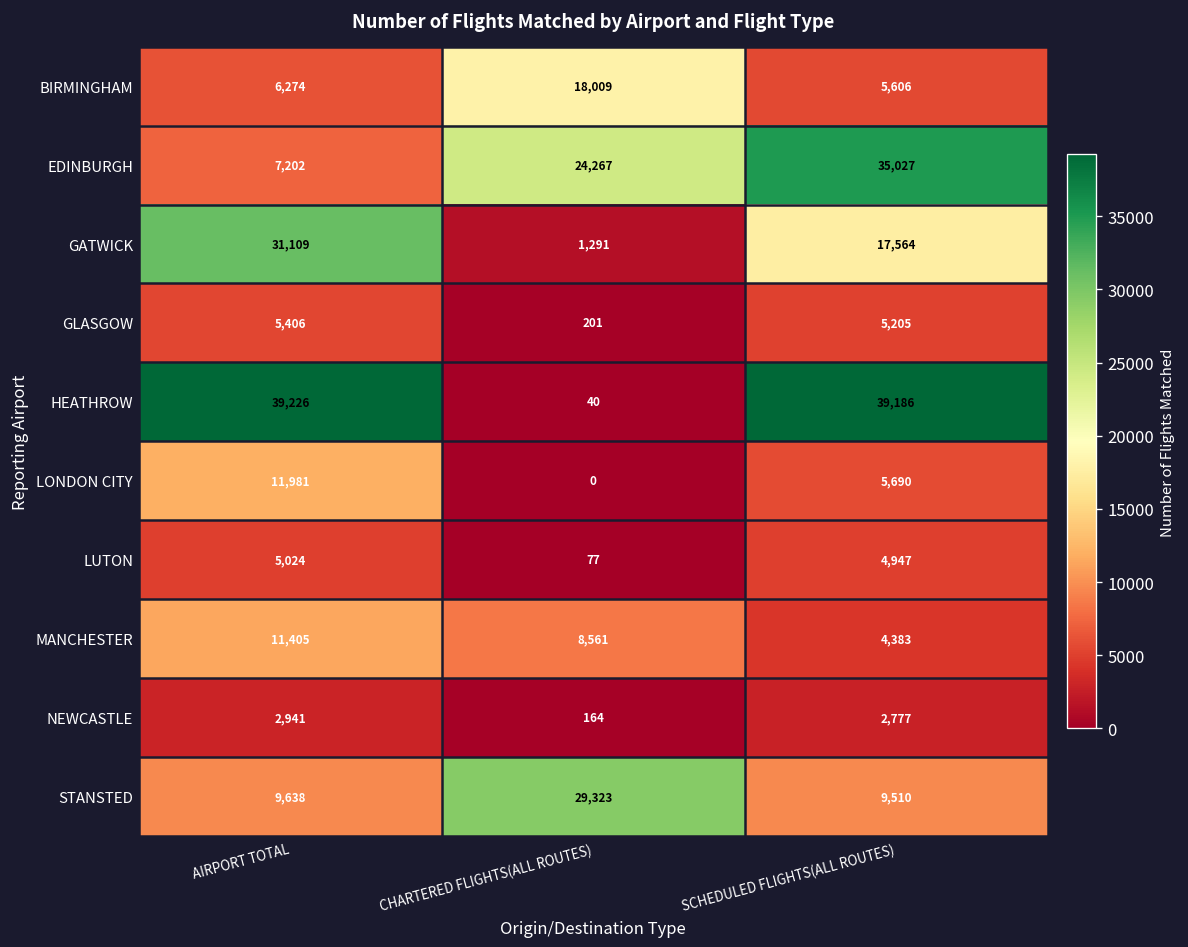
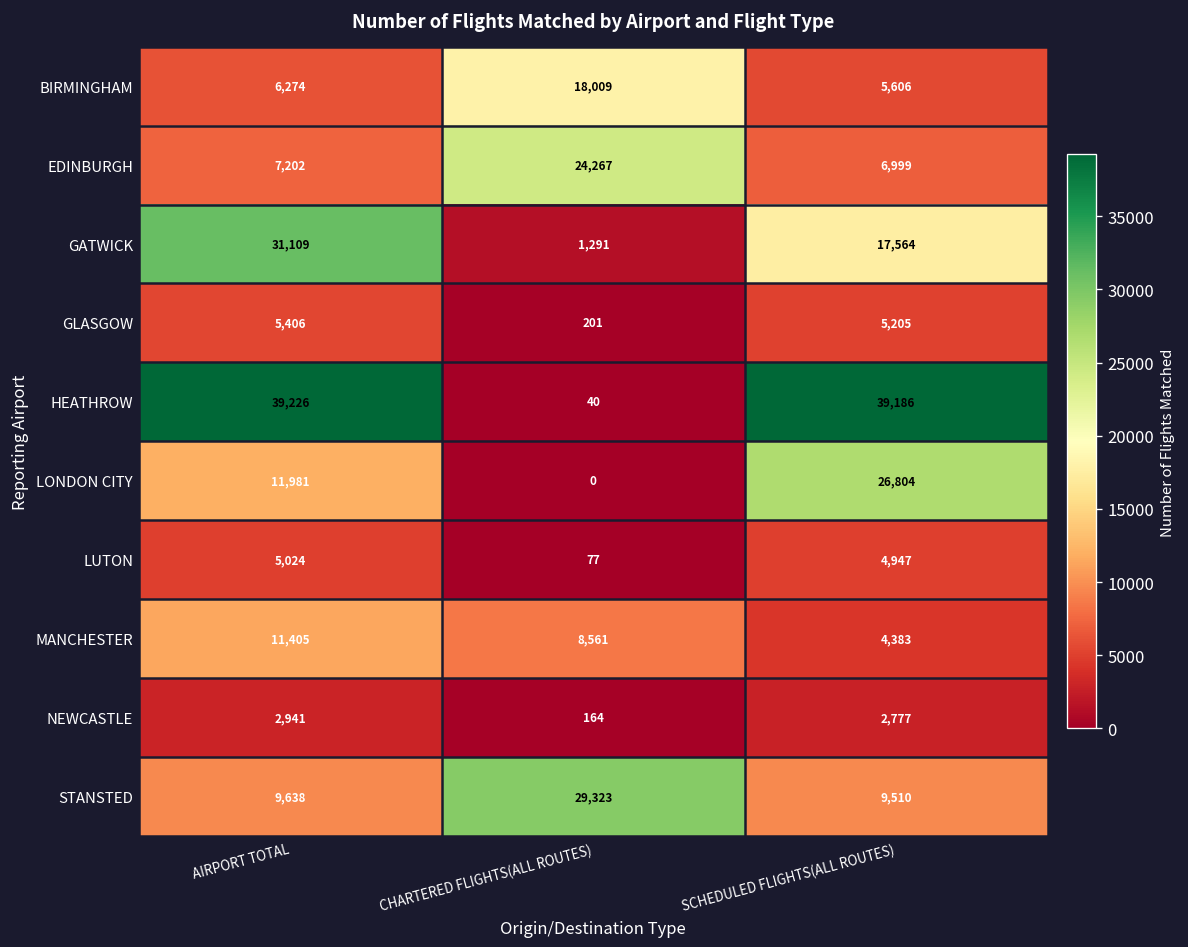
  {
    "BIRMINGHAM": {
      "AIRPORT TOTAL": "6,274",
      "CHARTERED FLIGHTS(ALL ROUTES)": "18,009",
      "SCHEDULED FLIGHTS(ALL ROUTES)": "5,606"
    },
    "EDINBURGH": {
      "AIRPORT TOTAL": "7,202",
      "CHARTERED FLIGHTS(ALL ROUTES)": "24,267",
-     "SCHEDULED FLIGHTS(ALL ROUTES)": "35,027"
+     "SCHEDULED FLIGHTS(ALL ROUTES)": "6,999"
    },
    "GATWICK": {
      "AIRPORT TOTAL": "31,109",
      "CHARTERED FLIGHTS(ALL ROUTES)": "1,291",
      "SCHEDULED FLIGHTS(ALL ROUTES)": "17,564"
    },
    "GLASGOW": {
      "AIRPORT TOTAL": "5,406",
      "CHARTERED FLIGHTS(ALL ROUTES)": "201",
      "SCHEDULED FLIGHTS(ALL ROUTES)": "5,205"
    },
    "HEATHROW": {
      "AIRPORT TOTAL": "39,226",
      "CHARTERED FLIGHTS(ALL ROUTES)": "40",
      "SCHEDULED FLIGHTS(ALL ROUTES)": "39,186"
    },
    "LONDON CITY": {
      "AIRPORT TOTAL": "11,981",
      "CHARTERED FLIGHTS(ALL ROUTES)": "0",
-     "SCHEDULED FLIGHTS(ALL ROUTES)": "5,690"
+     "SCHEDULED FLIGHTS(ALL ROUTES)": "26,804"
    },
    "LUTON": {
      "AIRPORT TOTAL": "5,024",
      "CHARTERED FLIGHTS(ALL ROUTES)": "77",
      "SCHEDULED FLIGHTS(ALL ROUTES)": "4,947"
    },
    "MANCHESTER": {
      "AIRPORT TOTAL": "11,405",
      "CHARTERED FLIGHTS(ALL ROUTES)": "8,561",
      "SCHEDULED FLIGHTS(ALL ROUTES)": "4,383"
    },
    "NEWCASTLE": {
      "AIRPORT TOTAL": "2,941",
      "CHARTERED FLIGHTS(ALL ROUTES)": "164",
      "SCHEDULED FLIGHTS(ALL ROUTES)": "2,777"
    },
    "STANSTED": {
      "AIRPORT TOTAL": "9,638",
      "CHARTERED FLIGHTS(ALL ROUTES)": "29,323",
      "SCHEDULED FLIGHTS(ALL ROUTES)": "9,510"
    }
  }
